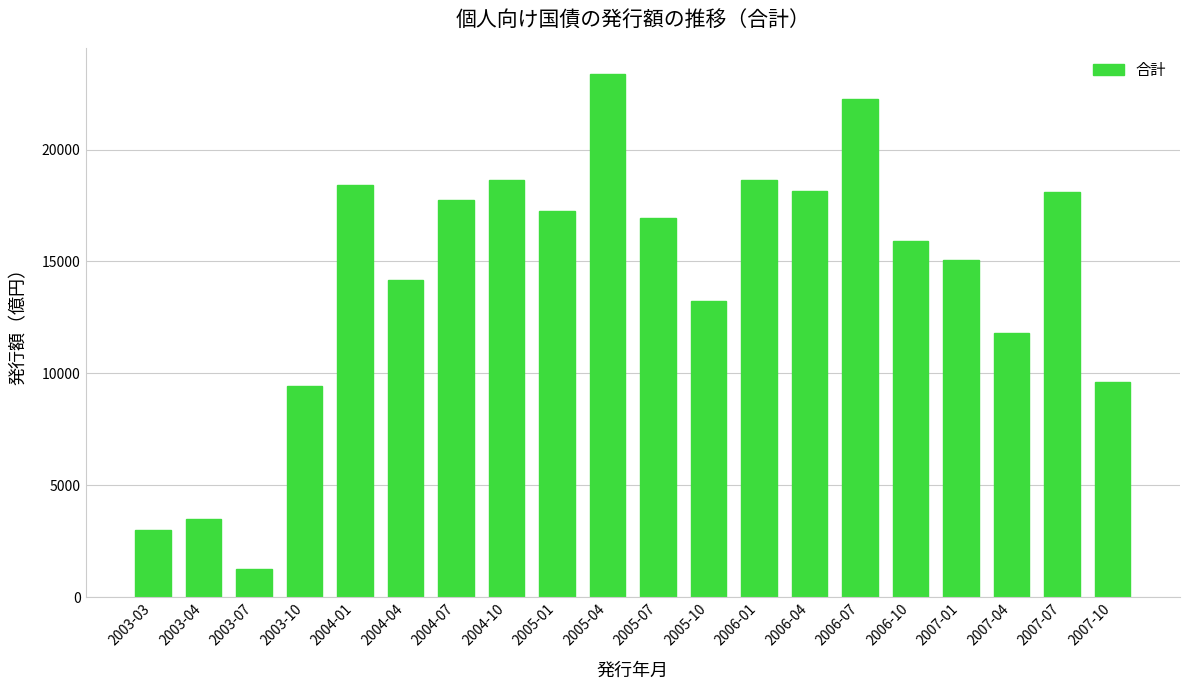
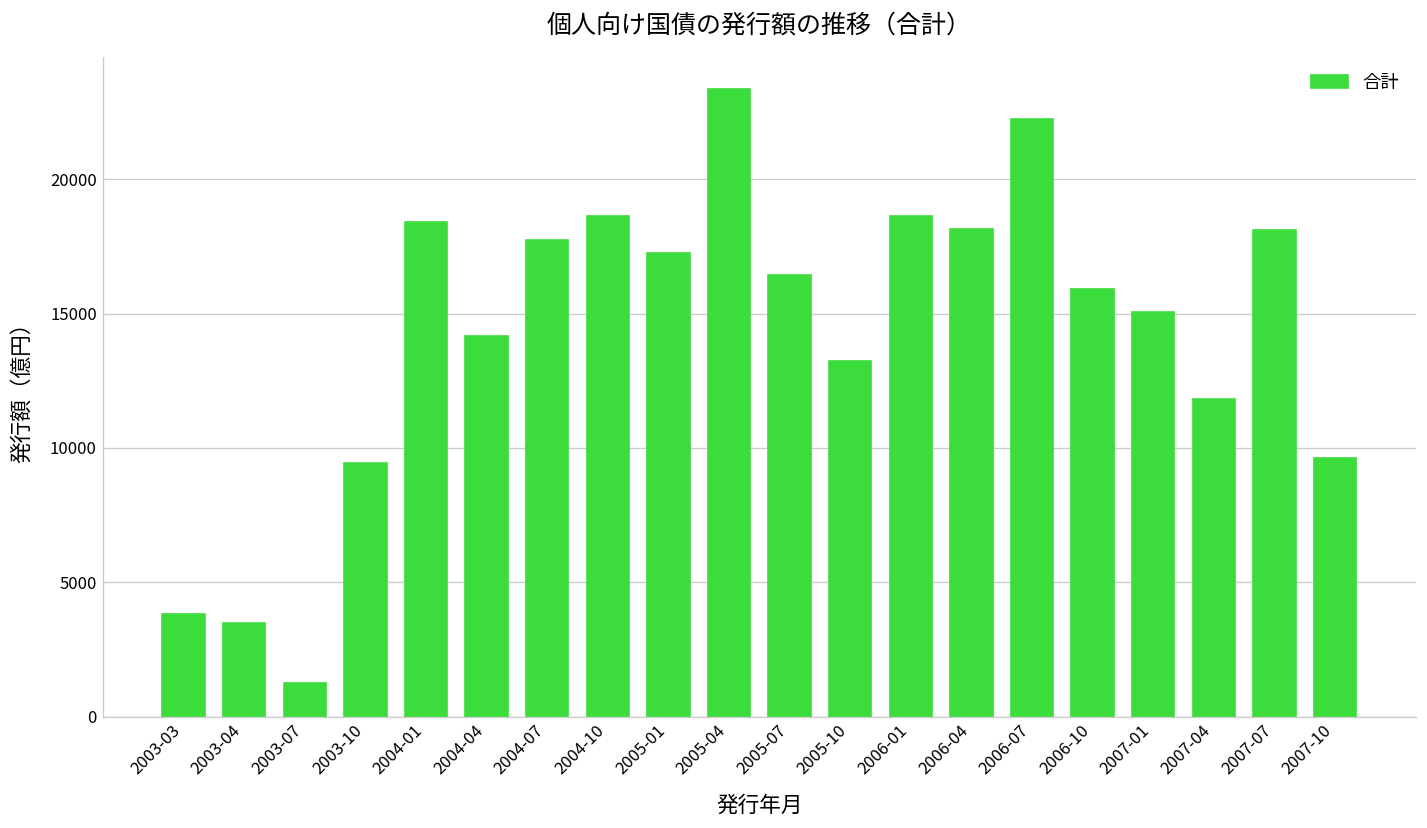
  {
-   "2003-03": 3000,
+   "2003-03": 3800,
    "2003-04": 3500,
    "2003-07": 1300,
    "2003-10": 9400,
    "2004-01": 18400,
    "2004-04": 14200,
    "2004-07": 17700,
    "2004-10": 18700,
    "2005-01": 17300,
    "2005-04": 23400,
-   "2005-07": 16900,
+   "2005-07": 16400,
    "2005-10": 13200,
    "2006-01": 18600,
    "2006-04": 18200,
    "2006-07": 22200,
    "2006-10": 15900,
    "2007-01": 15100,
    "2007-04": 11800,
    "2007-07": 18100,
    "2007-10": 9600
  }
